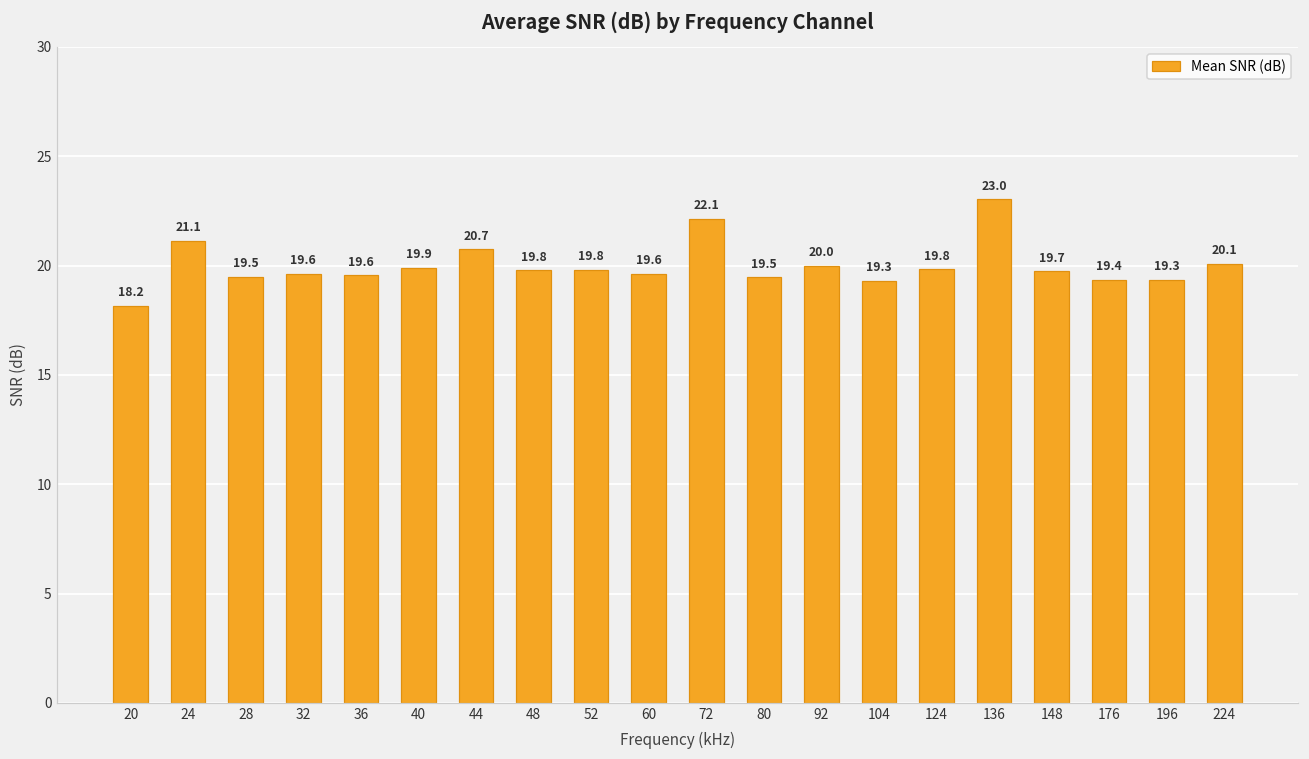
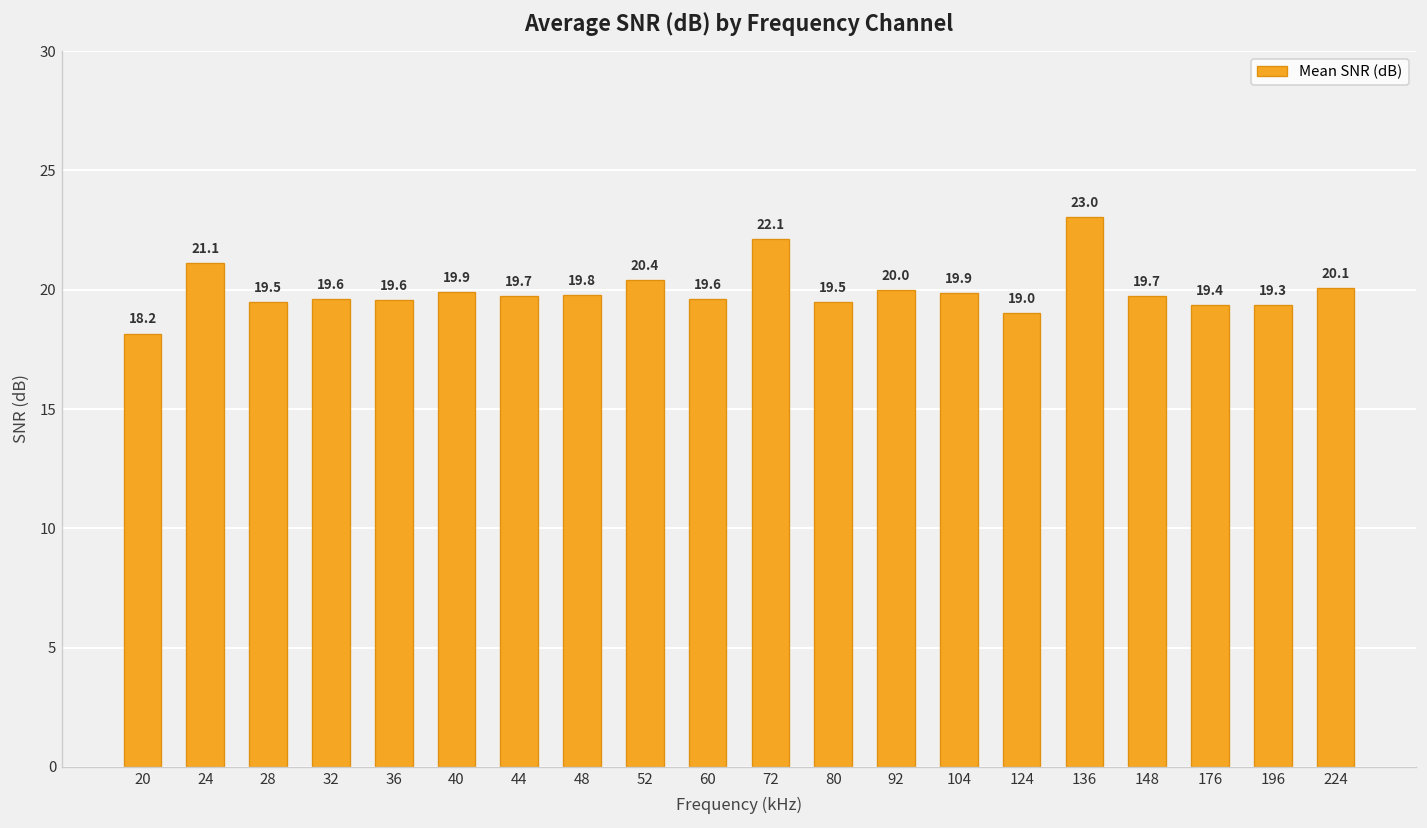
  {
    "20": 18.2,
    "24": 21.1,
    "28": 19.5,
    "32": 19.6,
    "36": 19.6,
    "40": 19.9,
-   "44": 20.7,
+   "44": 19.7,
    "48": 19.8,
-   "52": 19.8,
+   "52": 20.4,
    "60": 19.6,
    "72": 22.1,
    "80": 19.5,
    "92": 20.0,
-   "104": 19.3,
-   "124": 19.8,
+   "104": 19.9,
+   "124": 19.0,
    "136": 23.0,
    "148": 19.7,
    "176": 19.4,
    "196": 19.3,
    "224": 20.1
  }
